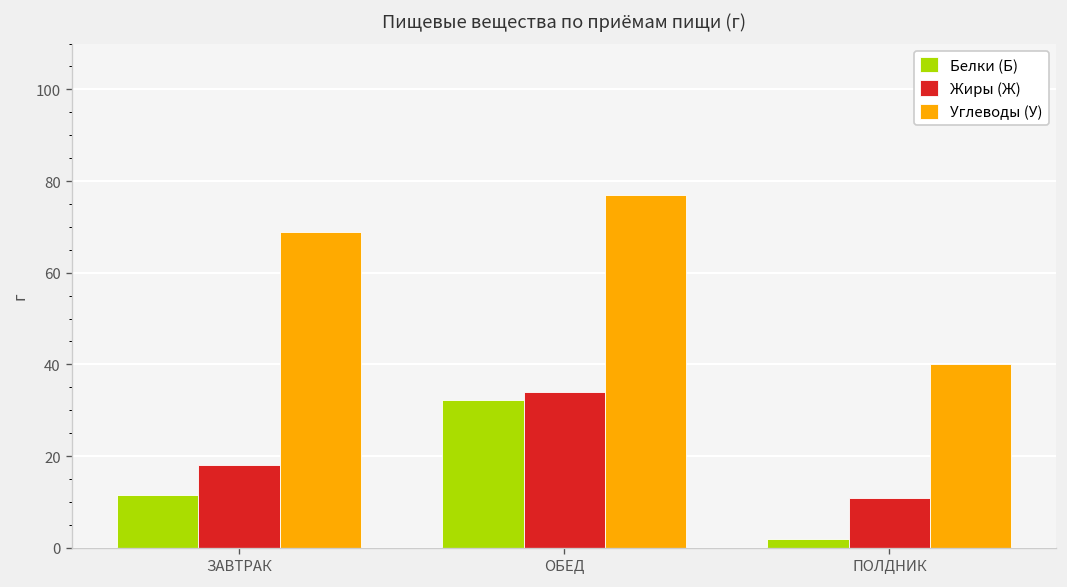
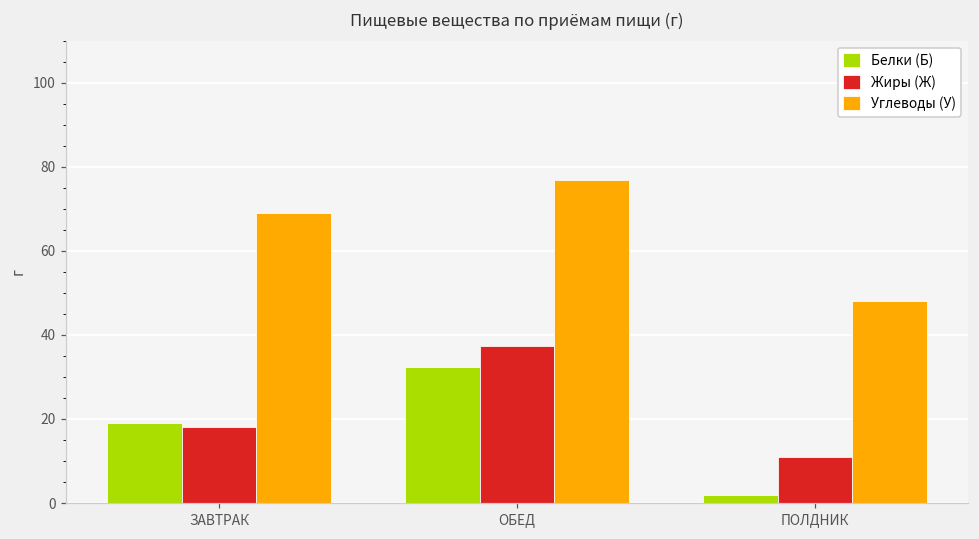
  {
    "Белки (Б)": {
-     "ЗАВТРАК": 11,
+     "ЗАВТРАК": 19,
      "ОБЕД": 32,
      "ПОЛДНИК": 2
    },
    "Жиры (Ж)": {
      "ЗАВТРАК": 18,
-     "ОБЕД": 34,
+     "ОБЕД": 37,
      "ПОЛДНИК": 11
    },
    "Углеводы (У)": {
      "ЗАВТРАК": 69,
      "ОБЕД": 77,
-     "ПОЛДНИК": 40
+     "ПОЛДНИК": 48
    }
  }
